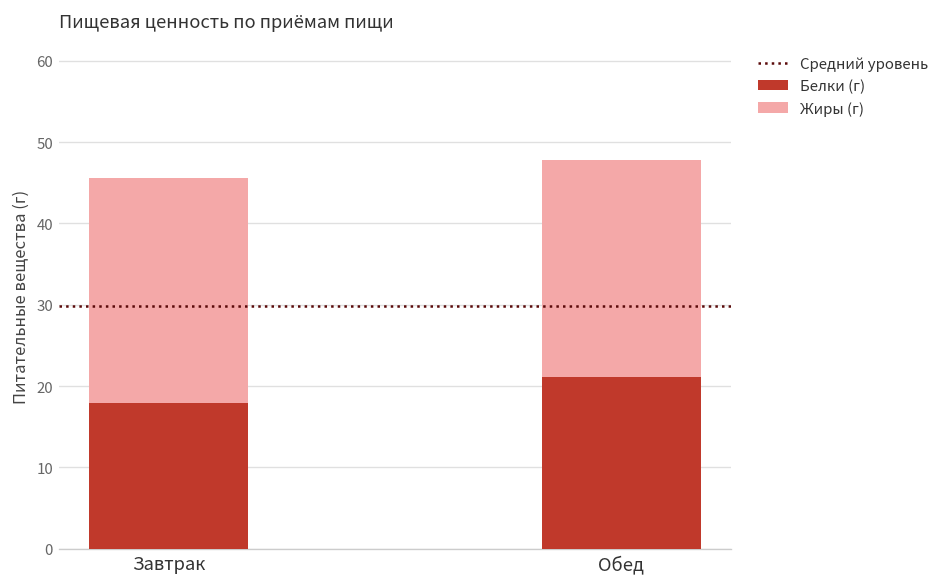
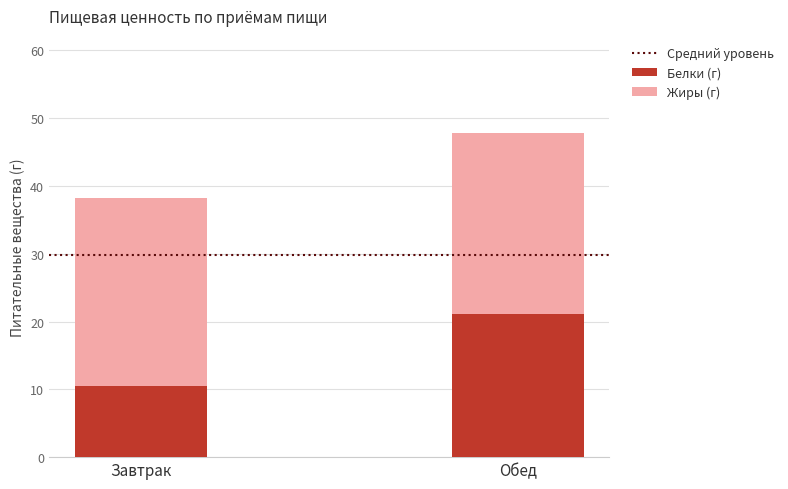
  {
    "Белки (г)": {
-     "Завтрак": 18,
+     "Завтрак": 11,
      "Обед": 21
    },
    "Жиры (г)": {
      "Завтрак": 28,
      "Обед": 27
    }
  }
